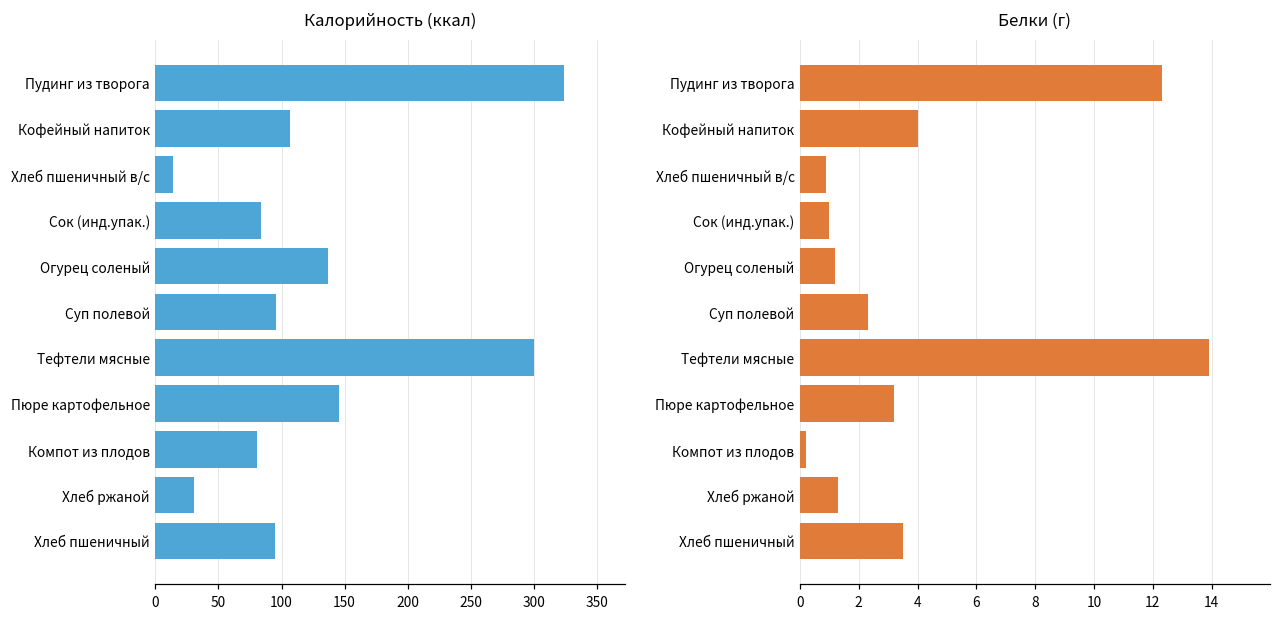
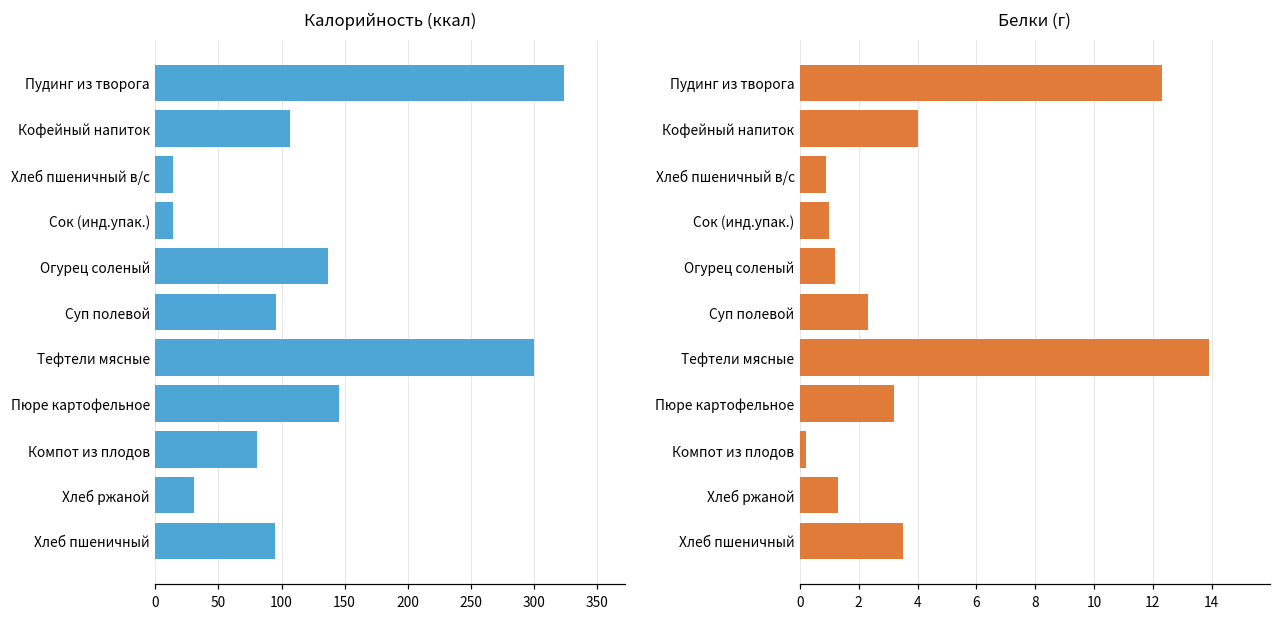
  {
    "Калорийность (ккал)": {
      "Пудинг из творога": 324,
      "Кофейный напиток": 107,
      "Хлеб пшеничный в/с": 14,
-     "Сок (инд.упак.)": 83,
+     "Сок (инд.упак.)": 14,
      "Огурец соленый": 137,
      "Суп полевой": 96,
      "Тефтели мясные": 300,
      "Пюре картофельное": 146,
      "Компот из плодов": 81,
      "Хлеб ржаной": 31,
      "Хлеб пшеничный": 95
    },
    "Белки (г)": {
      "Пудинг из творога": 12.3,
      "Кофейный напиток": 4.0,
      "Хлеб пшеничный в/с": 0.9,
      "Сок (инд.упак.)": 1.0,
      "Огурец соленый": 1.2,
      "Суп полевой": 2.3,
      "Тефтели мясные": 13.9,
      "Пюре картофельное": 3.2,
      "Компот из плодов": 0.2,
      "Хлеб ржаной": 1.3,
      "Хлеб пшеничный": 3.5
    }
  }
